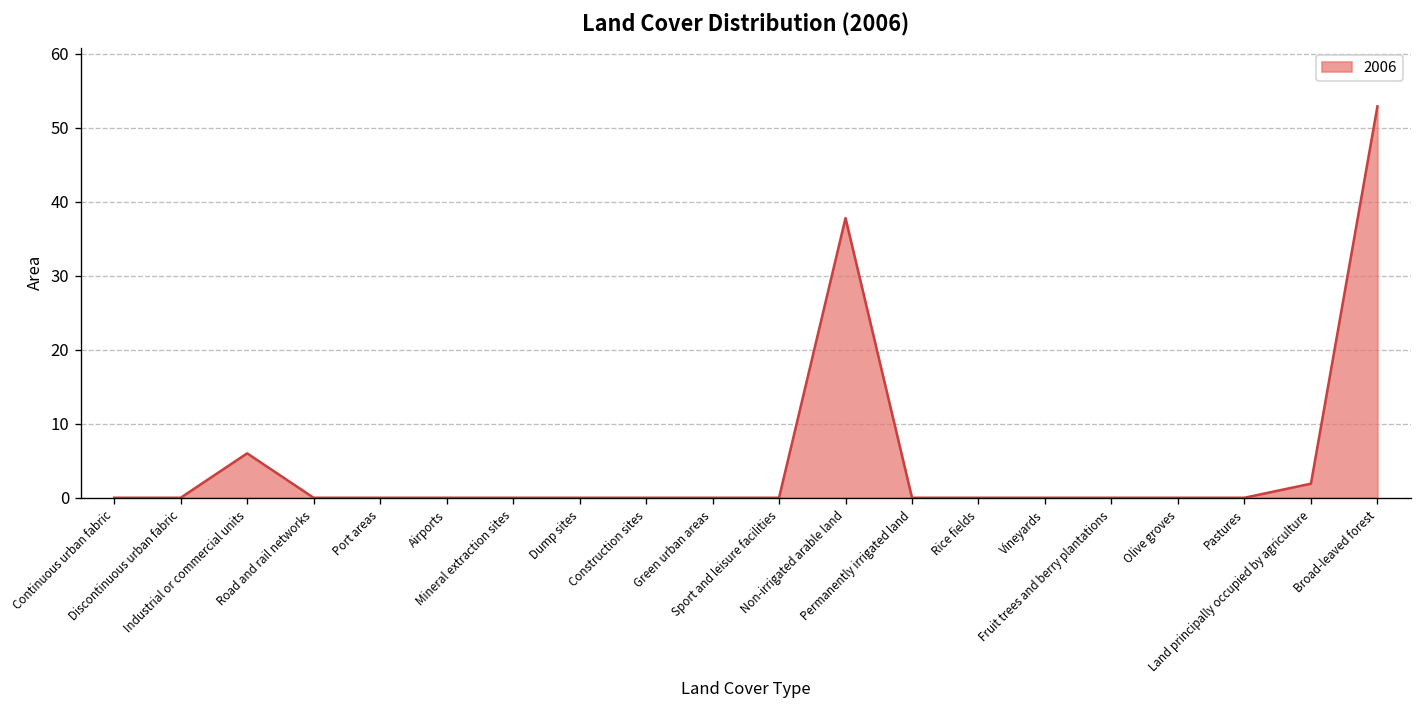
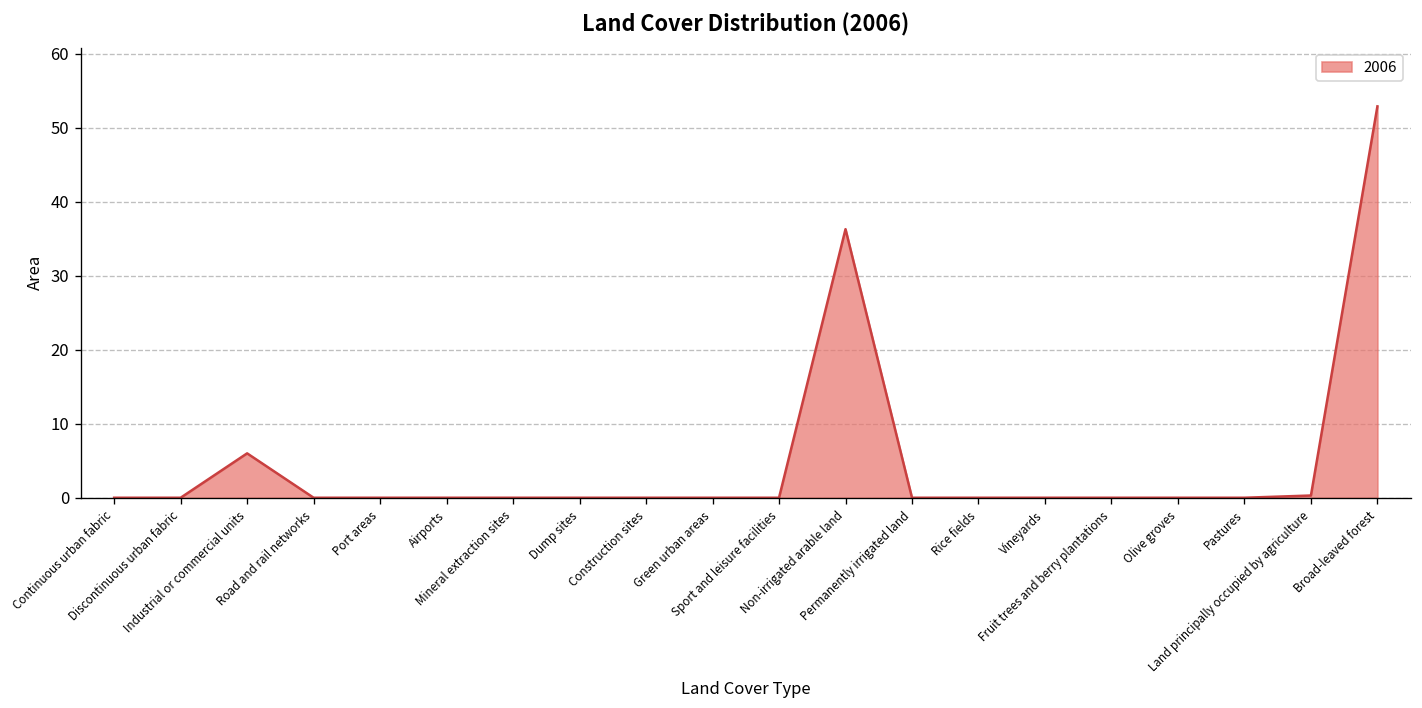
  {
    "Continuous urban fabric": 0,
    "Discontinuous urban fabric": 0,
    "Industrial or commercial units": 6,
    "Road and rail networks": 0,
    "Port areas": 0,
    "Airports": 0,
    "Mineral extraction sites": 0,
    "Dump sites": 0,
    "Construction sites": 0,
    "Green urban areas": 0,
    "Sport and leisure facilities": 0,
-   "Non-irrigated arable land": 38,
+   "Non-irrigated arable land": 36,
    "Permanently irrigated land": 0,
    "Rice fields": 0,
    "Vineyards": 0,
    "Fruit trees and berry plantations": 0,
    "Olive groves": 0,
    "Pastures": 0,
-   "Land principally occupied by agriculture": 2,
+   "Land principally occupied by agriculture": 0,
    "Broad-leaved forest": 53
  }
